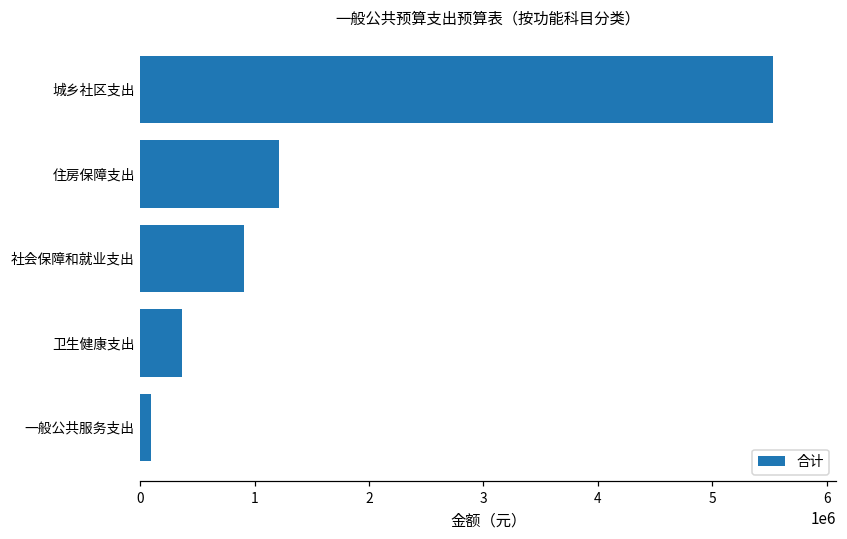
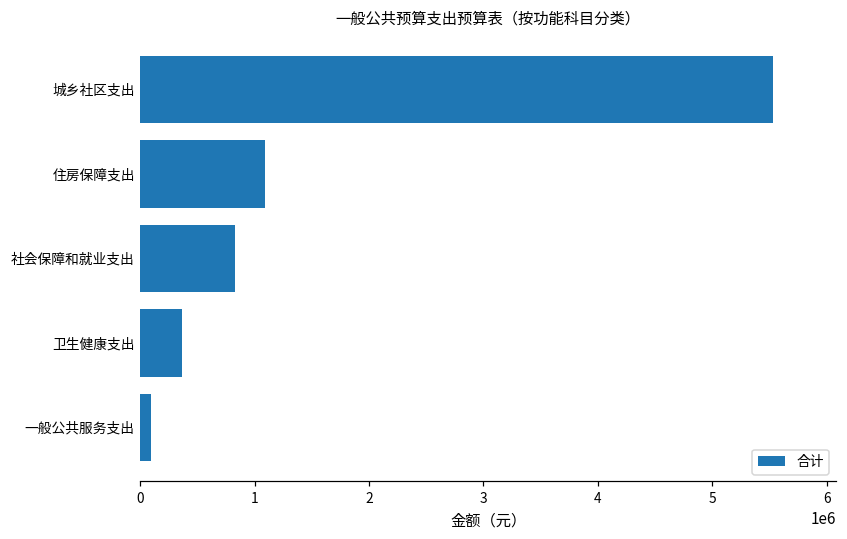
  {
    "城乡社区支出": 5530000,
-   "住房保障支出": 1210000,
-   "社会保障和就业支出": 910000,
+   "住房保障支出": 1090000,
+   "社会保障和就业支出": 830000,
    "卫生健康支出": 370000,
    "一般公共服务支出": 100000
  }
